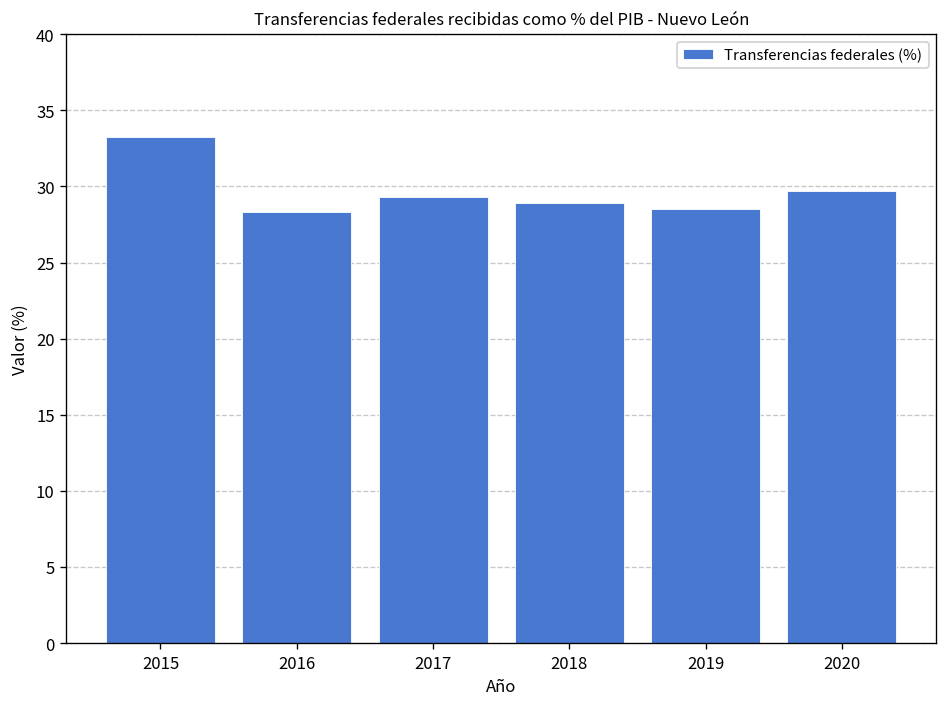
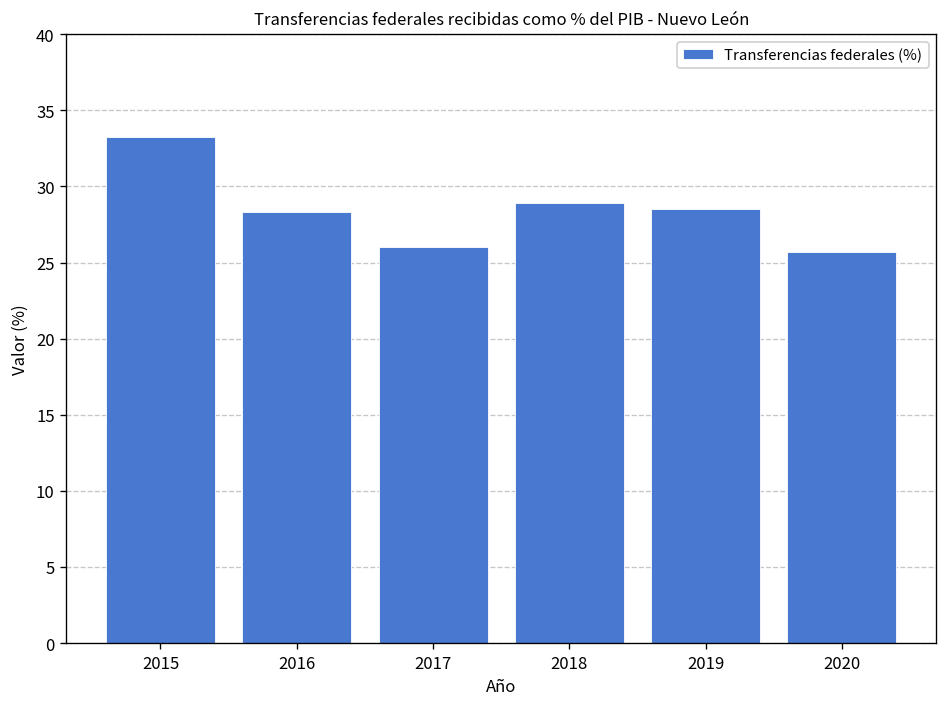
  {
    "2015": 33.2,
    "2016": 28.3,
-   "2017": 29.3,
+   "2017": 26.0,
    "2018": 28.9,
    "2019": 28.5,
-   "2020": 29.7
+   "2020": 25.7
  }
